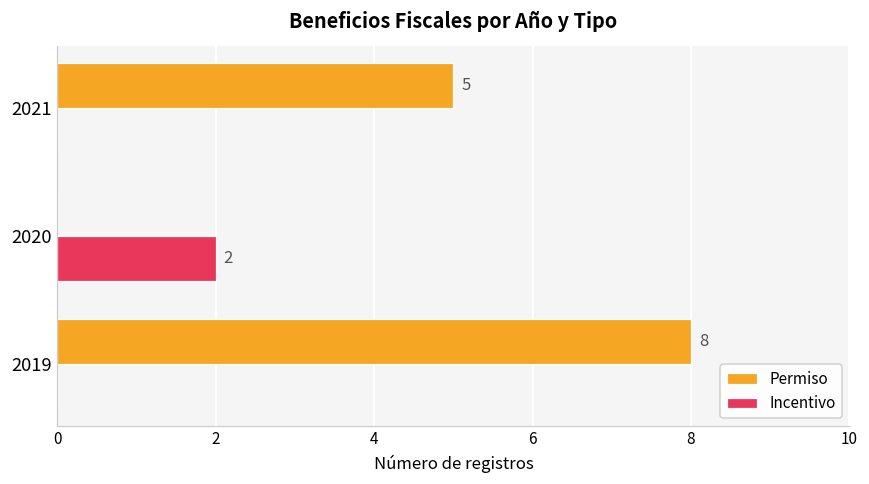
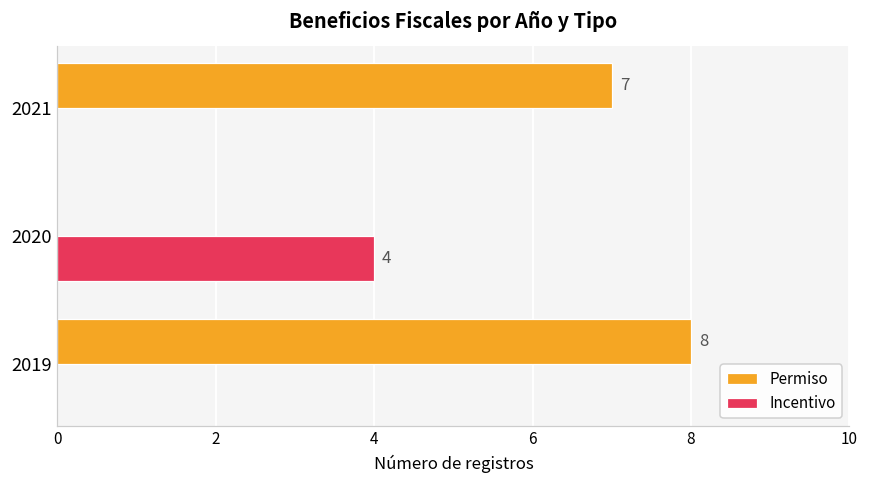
  {
    "Permiso": {
-     "2021": 5,
+     "2021": 7,
      "2019": 8
    },
    "Incentivo": {
-     "2020": 2
+     "2020": 4
    }
  }
